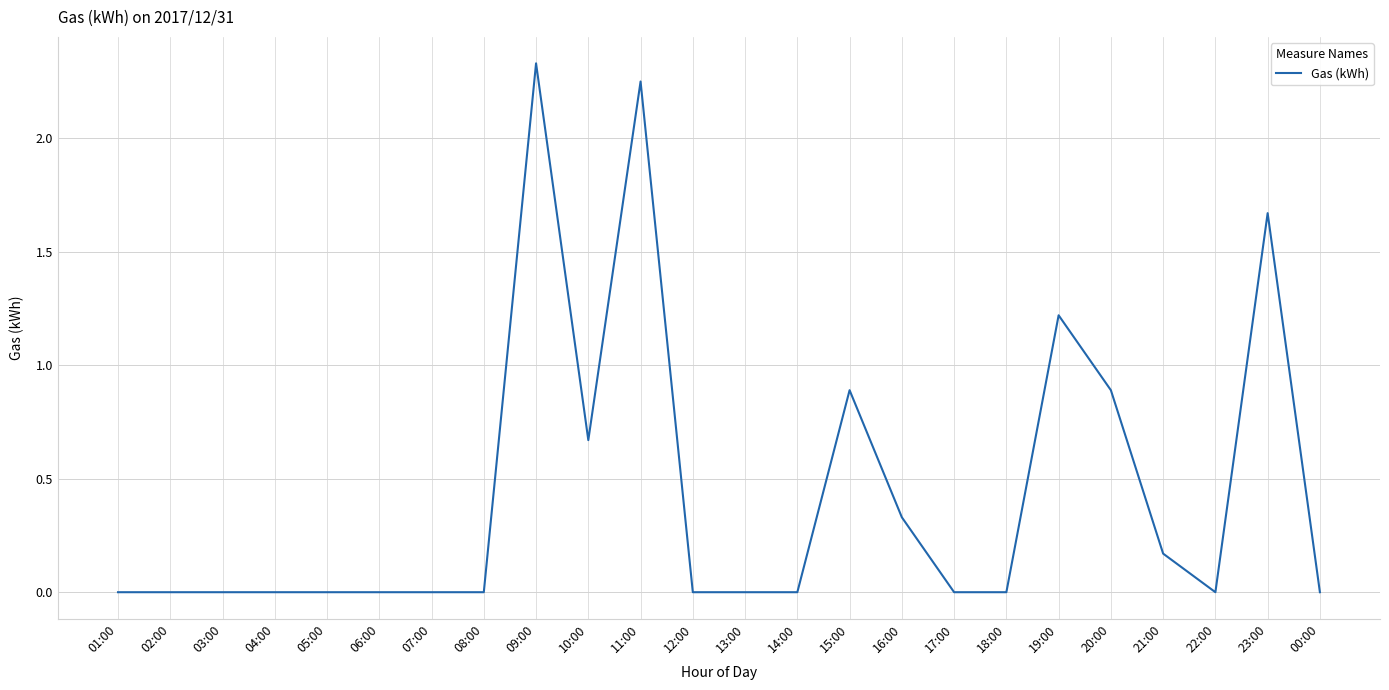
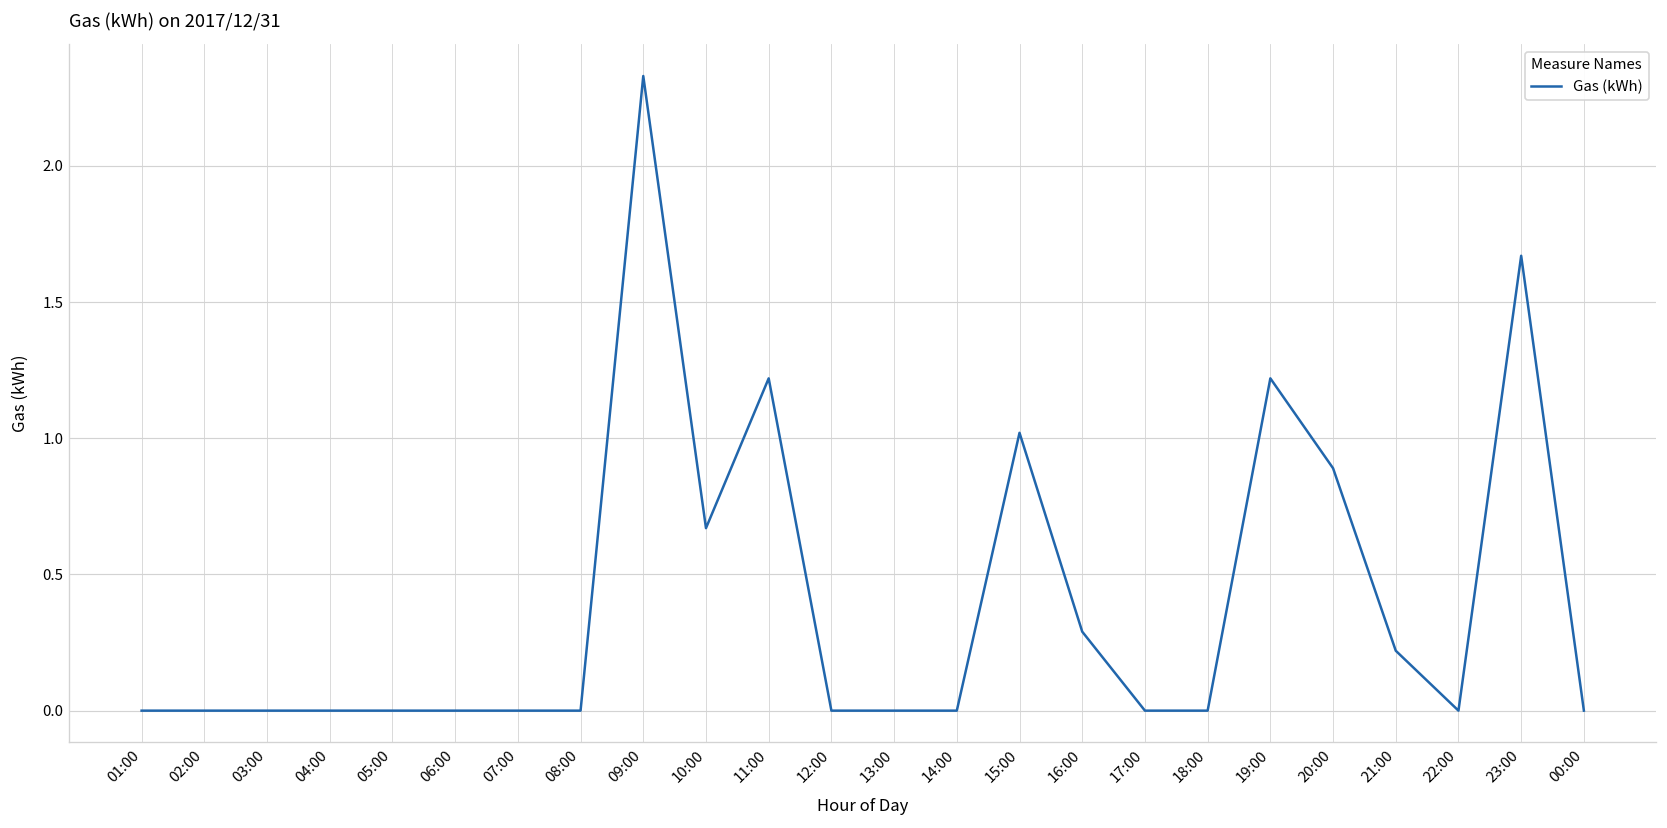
  {
    "01:00": 0.00,
    "02:00": 0.00,
    "03:00": 0.00,
    "04:00": 0.00,
    "05:00": 0.00,
    "06:00": 0.00,
    "07:00": 0.00,
    "08:00": 0.00,
    "09:00": 2.33,
    "10:00": 0.67,
-   "11:00": 2.25,
+   "11:00": 1.22,
    "12:00": 0.00,
    "13:00": 0.00,
    "14:00": 0.00,
-   "15:00": 0.89,
-   "16:00": 0.33,
+   "15:00": 1.02,
+   "16:00": 0.29,
    "17:00": 0.00,
    "18:00": 0.00,
    "19:00": 1.22,
    "20:00": 0.89,
-   "21:00": 0.17,
+   "21:00": 0.22,
    "22:00": 0.00,
    "23:00": 1.67,
    "00:00": 0.00
  }
